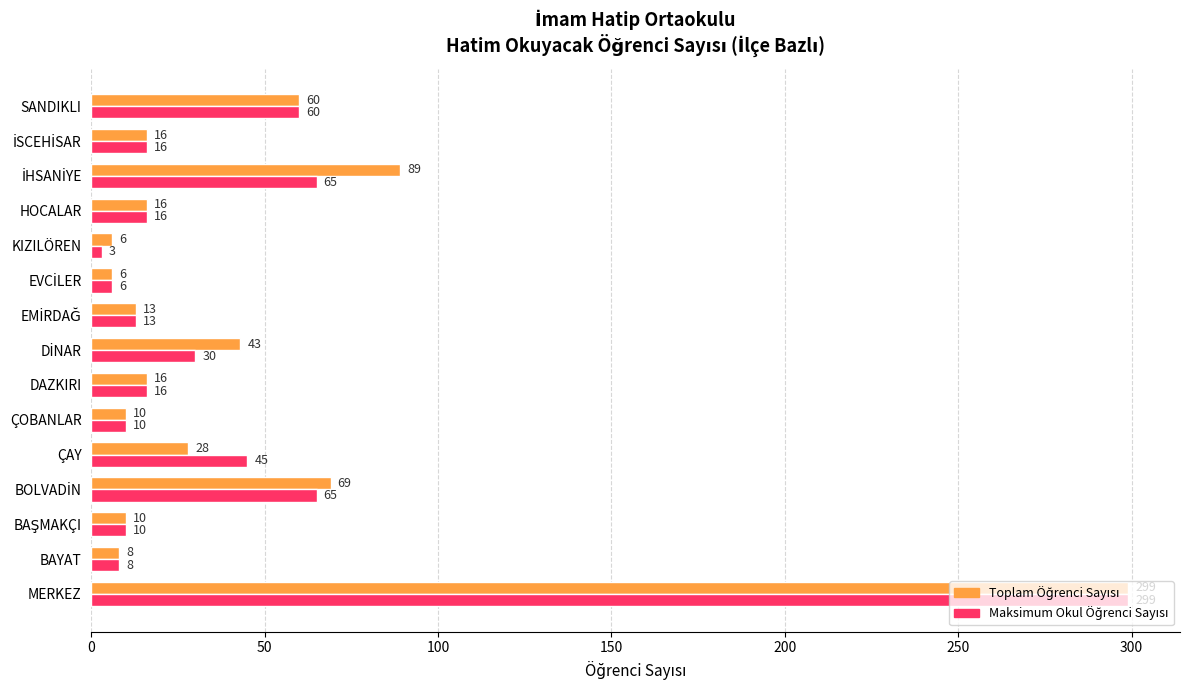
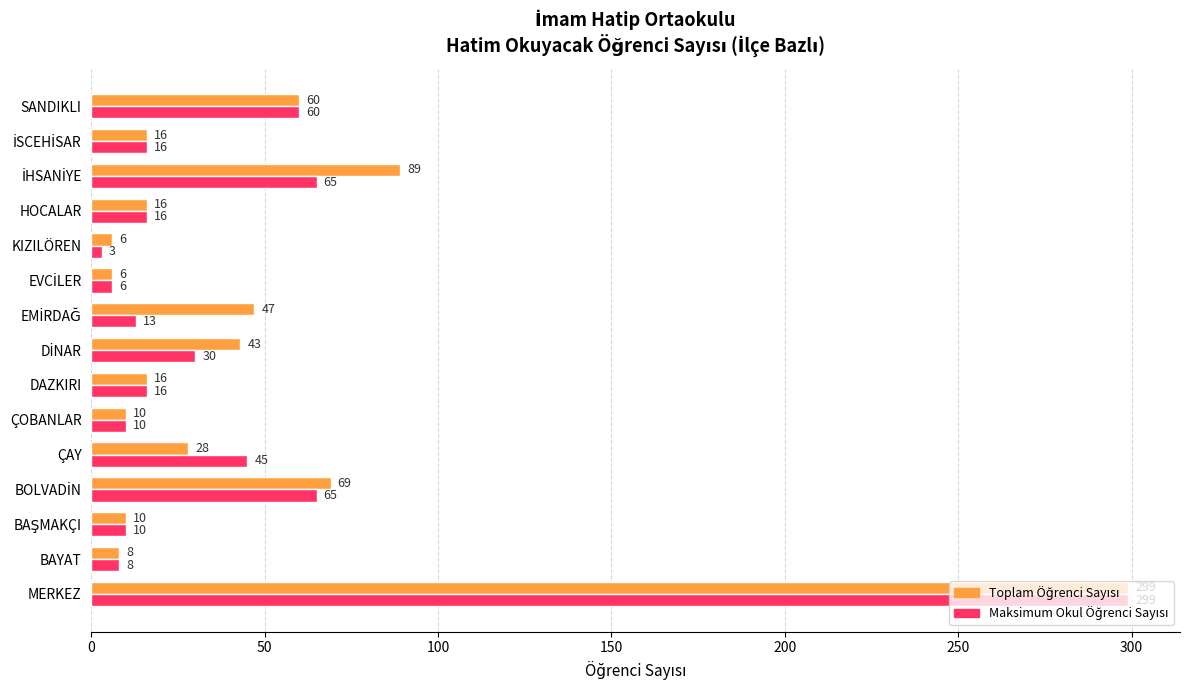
  {
    "Toplam Öğrenci Sayısı": {
      "SANDIKLI": 60,
      "İSCEHİSAR": 16,
      "İHSANİYE": 89,
      "HOCALAR": 16,
      "KIZILÖREN": 6,
      "EVCİLER": 6,
-     "EMİRDAĞ": 13,
+     "EMİRDAĞ": 47,
      "DİNAR": 43,
      "DAZKIRI": 16,
      "ÇOBANLAR": 10,
      "ÇAY": 28,
      "BOLVADİN": 69,
      "BAŞMAKÇI": 10,
      "BAYAT": 8
    },
    "Maksimum Okul Öğrenci Sayısı": {
      "SANDIKLI": 60,
      "İSCEHİSAR": 16,
      "İHSANİYE": 65,
      "HOCALAR": 16,
      "KIZILÖREN": 3,
      "EVCİLER": 6,
      "EMİRDAĞ": 13,
      "DİNAR": 30,
      "DAZKIRI": 16,
      "ÇOBANLAR": 10,
      "ÇAY": 45,
      "BOLVADİN": 65,
      "BAŞMAKÇI": 10,
      "BAYAT": 8
    }
  }
